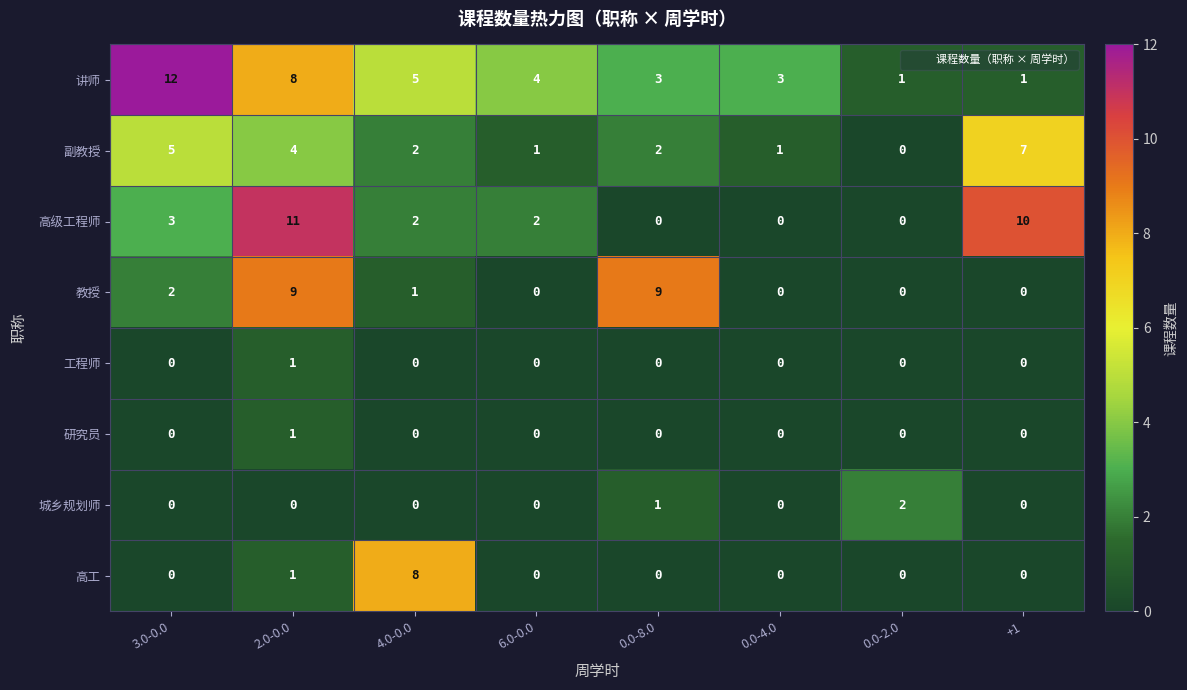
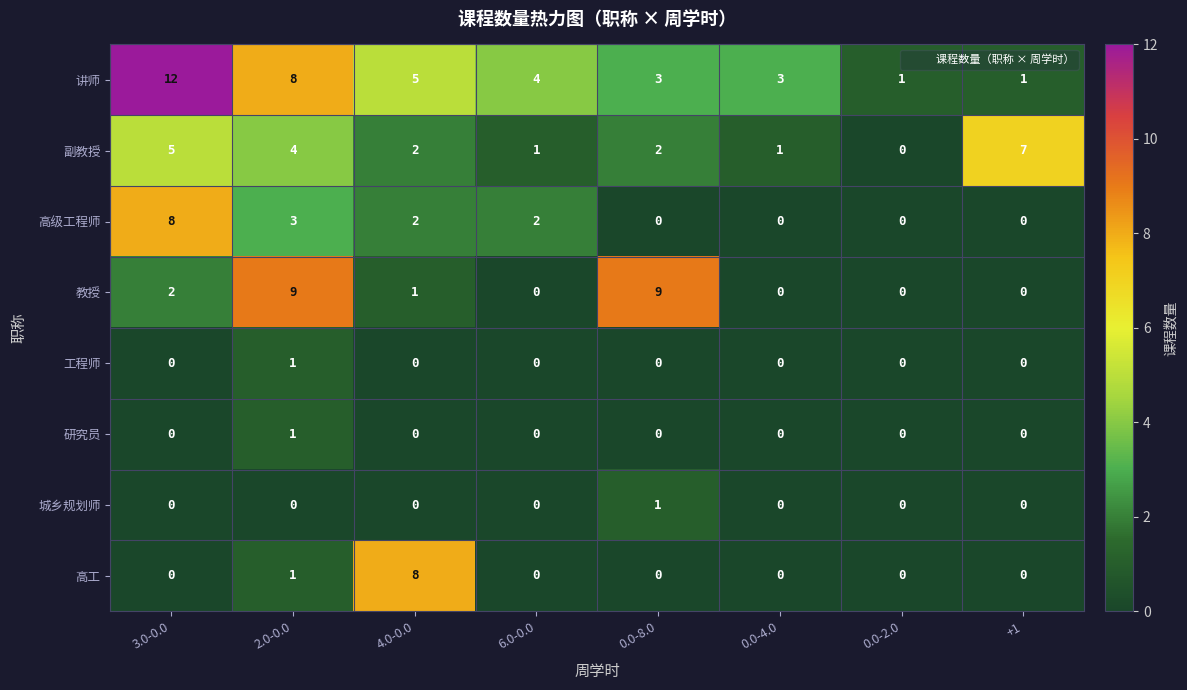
  {
    "讲师": {
      "3.0-0.0": 12,
      "2.0-0.0": 8,
      "4.0-0.0": 5,
      "6.0-0.0": 4,
      "0.0-8.0": 3,
      "0.0-4.0": 3,
      "0.0-2.0": 1,
      "+1": 1
    },
    "副教授": {
      "3.0-0.0": 5,
      "2.0-0.0": 4,
      "4.0-0.0": 2,
      "6.0-0.0": 1,
      "0.0-8.0": 2,
      "0.0-4.0": 1,
      "0.0-2.0": 0,
      "+1": 7
    },
    "高级工程师": {
-     "3.0-0.0": 3,
-     "2.0-0.0": 11,
+     "3.0-0.0": 8,
+     "2.0-0.0": 3,
      "4.0-0.0": 2,
      "6.0-0.0": 2,
      "0.0-8.0": 0,
      "0.0-4.0": 0,
      "0.0-2.0": 0,
-     "+1": 10
+     "+1": 0
    },
    "教授": {
      "3.0-0.0": 2,
      "2.0-0.0": 9,
      "4.0-0.0": 1,
      "6.0-0.0": 0,
      "0.0-8.0": 9,
      "0.0-4.0": 0,
      "0.0-2.0": 0,
      "+1": 0
    },
    "工程师": {
      "3.0-0.0": 0,
      "2.0-0.0": 1,
      "4.0-0.0": 0,
      "6.0-0.0": 0,
      "0.0-8.0": 0,
      "0.0-4.0": 0,
      "0.0-2.0": 0,
      "+1": 0
    },
    "研究员": {
      "3.0-0.0": 0,
      "2.0-0.0": 1,
      "4.0-0.0": 0,
      "6.0-0.0": 0,
      "0.0-8.0": 0,
      "0.0-4.0": 0,
      "0.0-2.0": 0,
      "+1": 0
    },
    "城乡规划师": {
      "3.0-0.0": 0,
      "2.0-0.0": 0,
      "4.0-0.0": 0,
      "6.0-0.0": 0,
      "0.0-8.0": 1,
      "0.0-4.0": 0,
-     "0.0-2.0": 2,
+     "0.0-2.0": 0,
      "+1": 0
    },
    "高工": {
      "3.0-0.0": 0,
      "2.0-0.0": 1,
      "4.0-0.0": 8,
      "6.0-0.0": 0,
      "0.0-8.0": 0,
      "0.0-4.0": 0,
      "0.0-2.0": 0,
      "+1": 0
    }
  }
